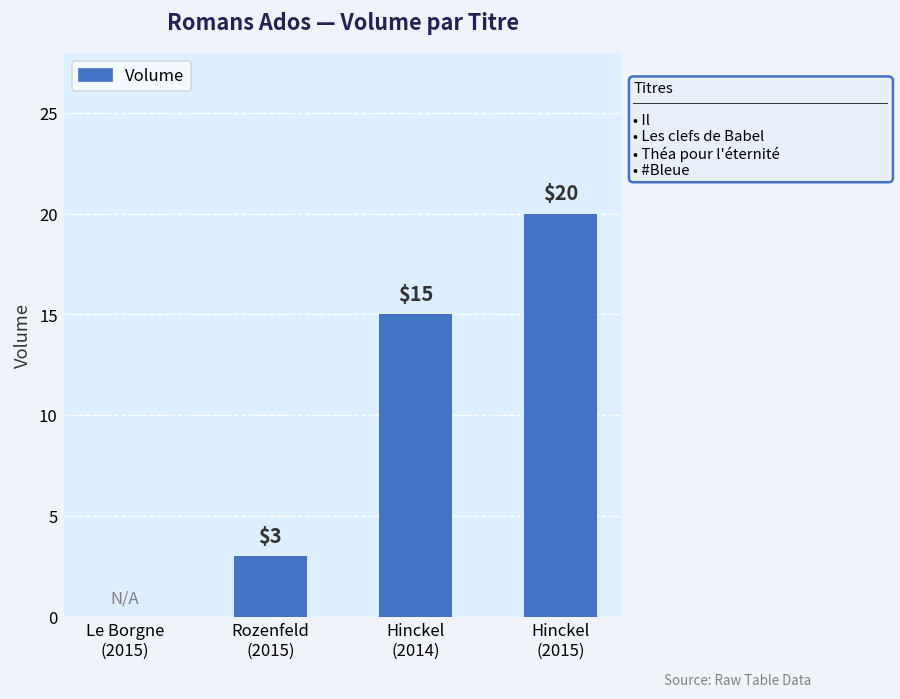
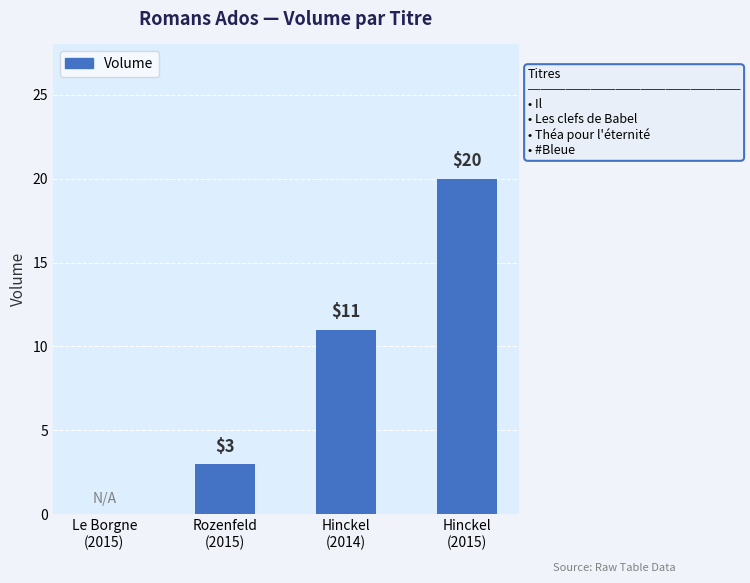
  {
    "Rozenfeld (2015)": "$3",
-   "Hinckel (2014)": "$15",
+   "Hinckel (2014)": "$11",
    "Hinckel (2015)": "$20"
  }
